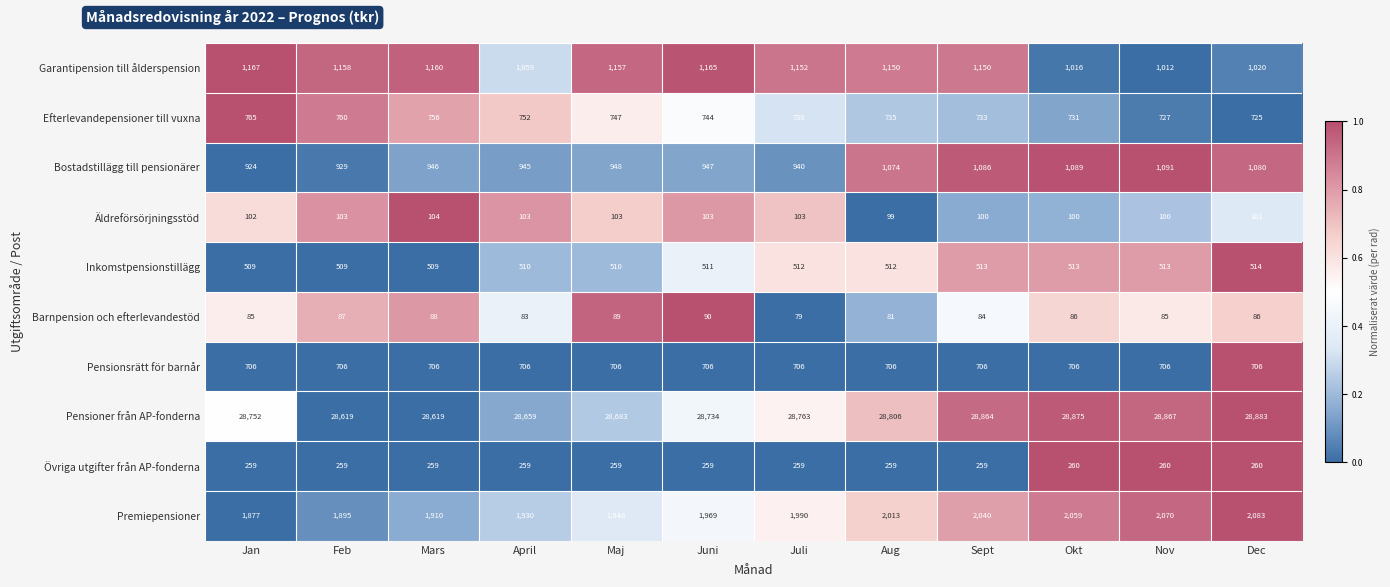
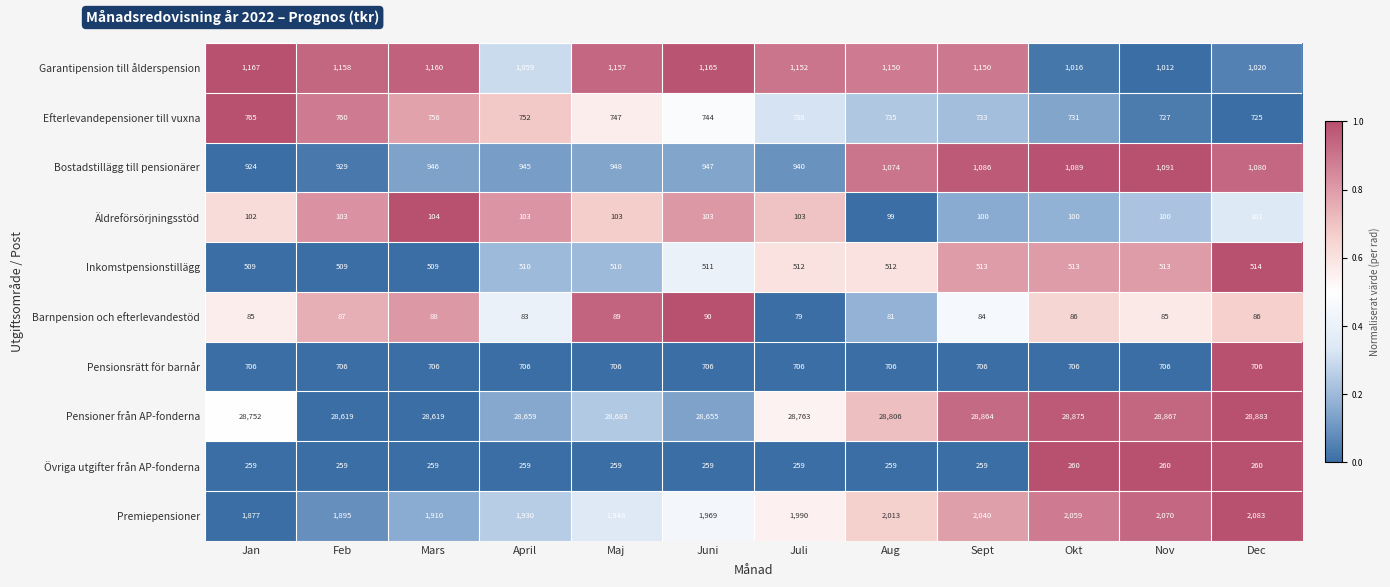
  {
    "Garantipension till ålderspension": {
      "Jan": "1,167",
      "Feb": "1,158",
      "Mars": "1,160",
      "April": "1,059",
      "Maj": "1,157",
      "Juni": "1,165",
      "Juli": "1,152",
      "Aug": "1,150",
      "Sept": "1,150",
      "Okt": "1,016",
      "Nov": "1,012",
      "Dec": "1,020"
    },
    "Efterlevandepensioner till vuxna": {
      "Jan": "765",
      "Feb": "760",
      "Mars": "756",
      "April": "752",
      "Maj": "747",
      "Juni": "744",
      "Aug": "735",
      "Sept": "733",
      "Okt": "731",
      "Nov": "727",
      "Dec": "725"
    },
    "Bostadstillägg till pensionärer": {
      "Jan": "924",
      "Feb": "929",
      "Mars": "946",
      "April": "945",
      "Maj": "948",
      "Juni": "947",
      "Juli": "940",
      "Aug": "1,074",
      "Sept": "1,086",
      "Okt": "1,089",
      "Nov": "1,091",
      "Dec": "1,080"
    },
    "Äldreförsörjningsstöd": {
      "Jan": "102",
      "Feb": "103",
      "Mars": "104",
      "April": "103",
      "Maj": "103",
      "Juni": "103",
      "Juli": "103",
      "Aug": "99",
      "Sept": "100",
      "Okt": "100",
      "Nov": "100"
    },
    "Inkomstpensionstillägg": {
      "Jan": "509",
      "Feb": "509",
      "Mars": "509",
      "April": "510",
      "Maj": "510",
      "Juni": "511",
      "Juli": "512",
      "Aug": "512",
      "Sept": "513",
      "Okt": "513",
      "Nov": "513",
      "Dec": "514"
    },
    "Barnpension och efterlevandestöd": {
      "Jan": "85",
      "Feb": "87",
      "Mars": "88",
      "April": "83",
      "Maj": "89",
      "Juni": "90",
      "Juli": "79",
      "Aug": "81",
      "Sept": "84",
      "Okt": "86",
      "Nov": "85",
      "Dec": "86"
    },
    "Pensionsrätt för barnår": {
      "Jan": "706",
      "Feb": "706",
      "Mars": "706",
      "April": "706",
      "Maj": "706",
      "Juni": "706",
      "Juli": "706",
      "Aug": "706",
      "Sept": "706",
      "Okt": "706",
      "Nov": "706",
      "Dec": "706"
    },
    "Pensioner från AP-fonderna": {
      "Jan": "28,752",
      "Feb": "28,619",
      "Mars": "28,619",
      "April": "28,659",
      "Maj": "28,683",
-     "Juni": "28,734",
+     "Juni": "28,655",
      "Juli": "28,763",
      "Aug": "28,806",
      "Sept": "28,864",
      "Okt": "28,875",
      "Nov": "28,867",
      "Dec": "28,883"
    },
    "Övriga utgifter från AP-fonderna": {
      "Jan": "259",
      "Feb": "259",
      "Mars": "259",
      "April": "259",
      "Maj": "259",
      "Juni": "259",
      "Juli": "259",
      "Aug": "259",
      "Sept": "259",
      "Okt": "260",
      "Nov": "260",
      "Dec": "260"
    },
    "Premiepensioner": {
      "Jan": "1,877",
      "Feb": "1,895",
      "Mars": "1,910",
      "April": "1,930",
      "Juni": "1,969",
      "Juli": "1,990",
      "Aug": "2,013",
      "Sept": "2,040",
      "Okt": "2,059",
      "Nov": "2,070",
      "Dec": "2,083"
    }
  }
